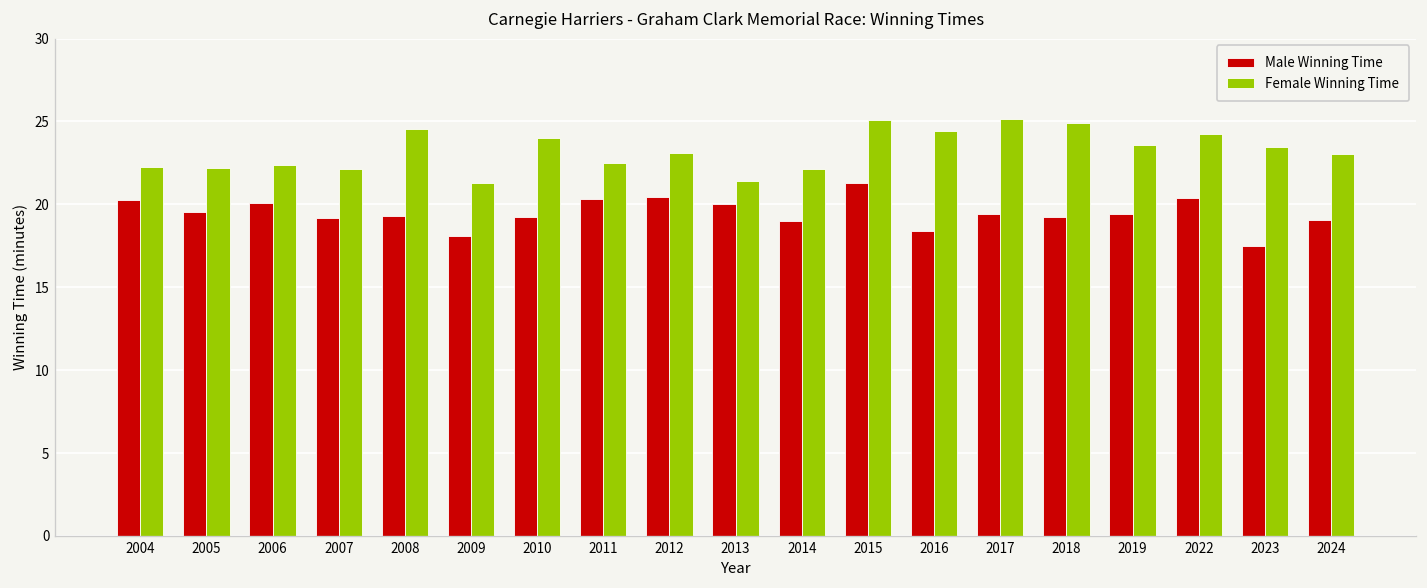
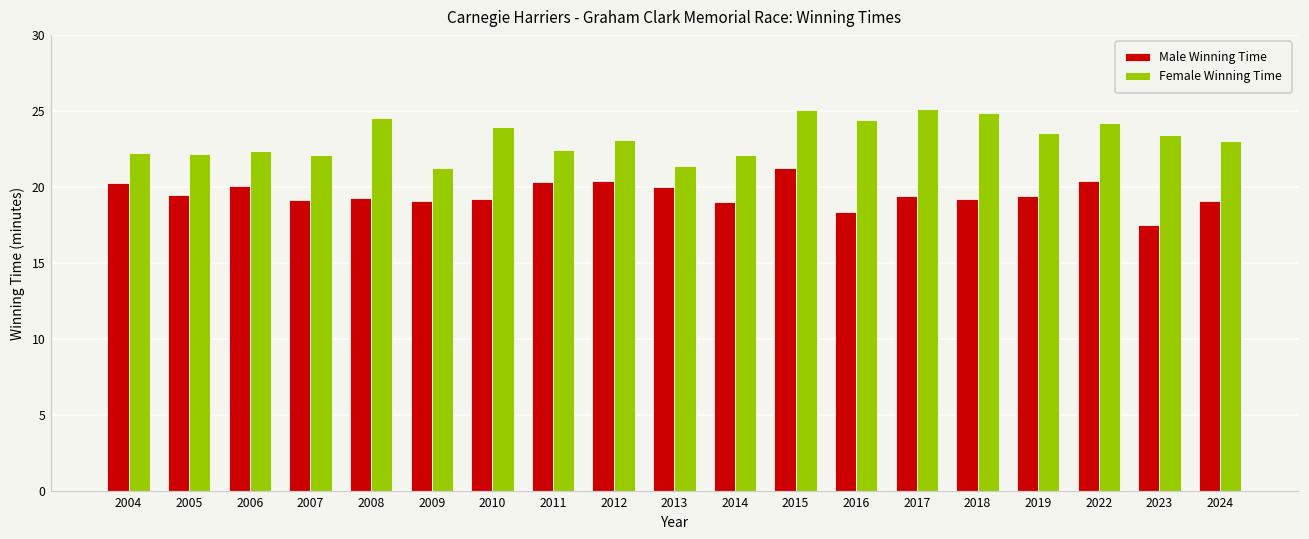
  {
    "Male Winning Time": {
      "2004": 20.3,
      "2005": 19.5,
      "2006": 20.1,
      "2007": 19.2,
      "2008": 19.3,
-     "2009": 18.1,
+     "2009": 19.1,
      "2010": 19.2,
      "2011": 20.3,
      "2012": 20.4,
      "2013": 20.0,
      "2014": 19.0,
      "2015": 21.3,
      "2016": 18.4,
      "2017": 19.4,
      "2018": 19.3,
      "2019": 19.4,
      "2022": 20.4,
      "2023": 17.5,
      "2024": 19.1
    },
    "Female Winning Time": {
      "2004": 22.2,
      "2005": 22.2,
      "2006": 22.4,
      "2007": 22.2,
      "2008": 24.6,
      "2009": 21.3,
      "2010": 24.0,
      "2011": 22.5,
      "2012": 23.1,
      "2013": 21.4,
      "2014": 22.1,
      "2015": 25.1,
      "2016": 24.4,
      "2017": 25.2,
      "2018": 24.9,
      "2019": 23.6,
      "2022": 24.2,
      "2023": 23.5,
      "2024": 23.0
    }
  }
